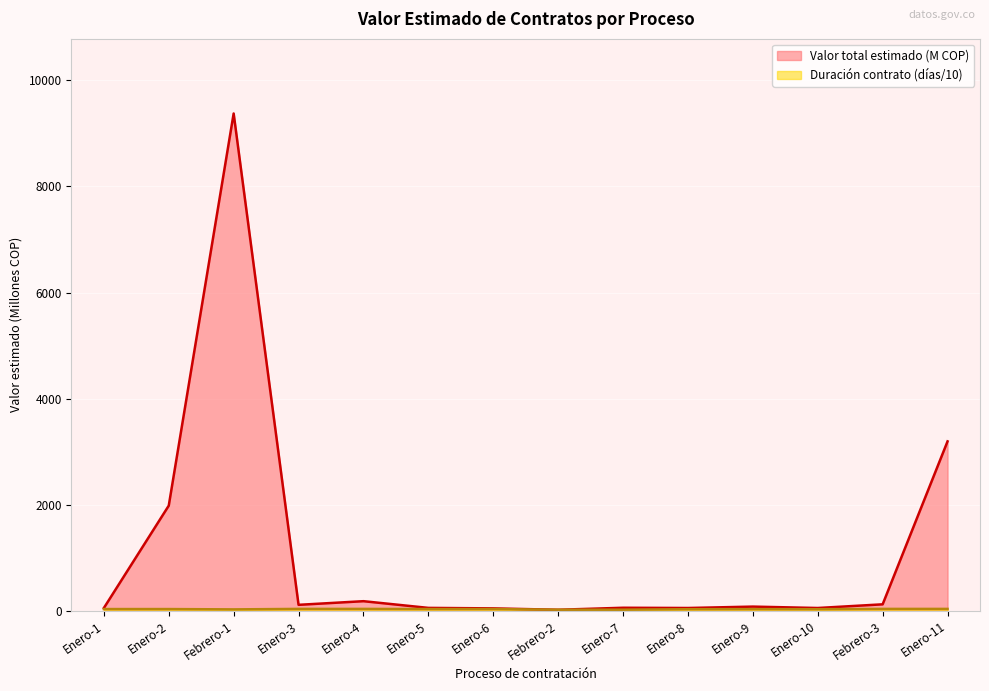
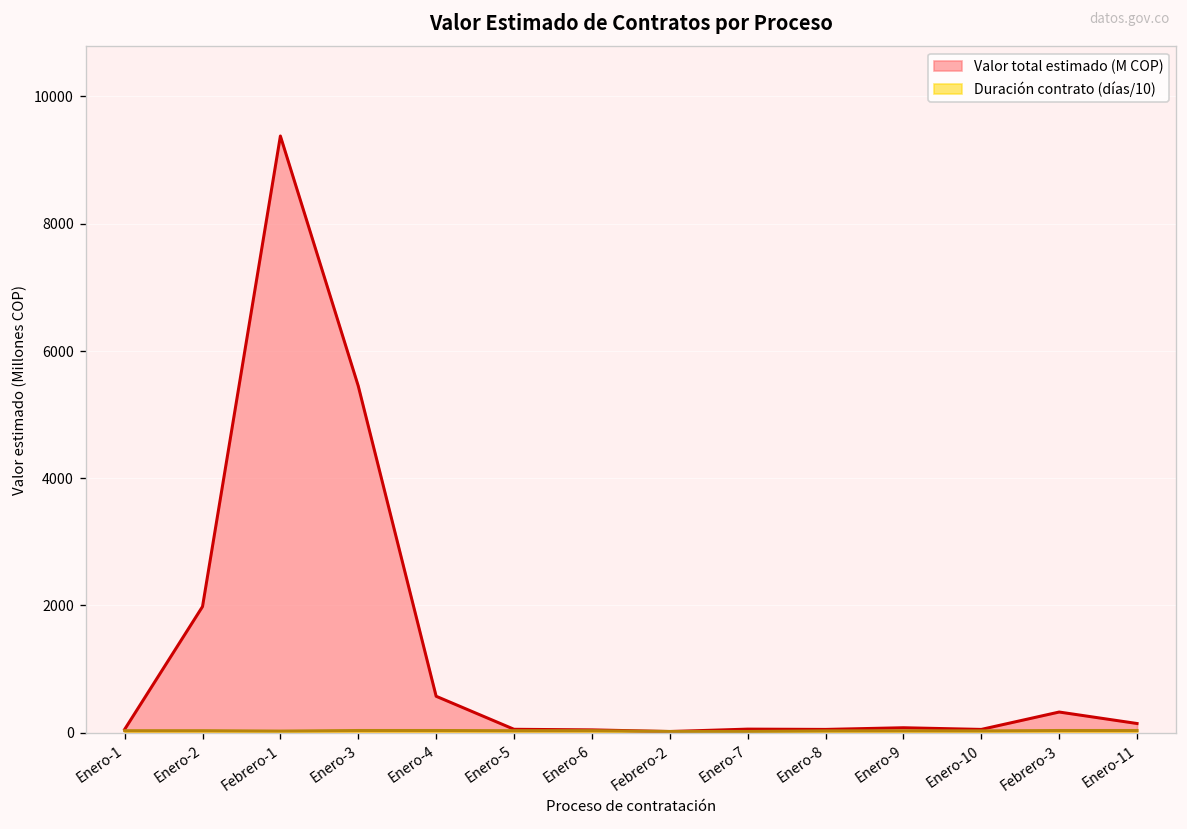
  {
    "Valor total estimado (M COP)": {
      "Enero-2": 2000,
      "Febrero-1": 9400,
-     "Enero-3": 100,
-     "Enero-4": 200,
-     "Febrero-3": 100,
-     "Enero-11": 3200
+     "Enero-3": 5400,
+     "Enero-4": 600,
+     "Febrero-3": 300,
+     "Enero-11": 100
    },
    "Duración contrato (días/10)": {
      "Enero-2": 0,
      "Febrero-1": 0,
      "Enero-3": 0,
      "Enero-4": 0,
      "Febrero-3": 0,
      "Enero-11": 0
    }
  }
